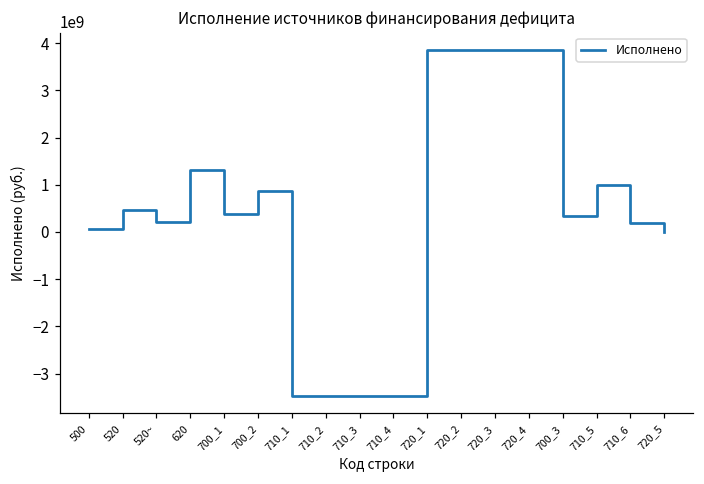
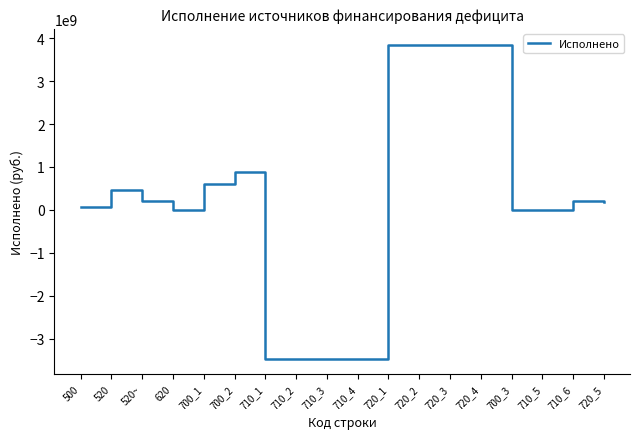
  {
    "500": 100000000,
    "520": 500000000,
    "520~": 200000000,
-   "620": 1300000000,
-   "700_1": 400000000,
+   "620": 0,
+   "700_1": 600000000,
    "700_2": 900000000,
    "710_1": -3500000000,
    "710_2": -3500000000,
    "710_3": -3500000000,
    "710_4": -3500000000,
    "720_1": 3900000000,
    "720_2": 3900000000,
    "720_3": 3900000000,
    "720_4": 3900000000,
-   "700_3": 300000000,
-   "710_5": 1000000000,
+   "700_3": 0,
+   "710_5": 0,
    "710_6": 200000000,
-   "720_5": 0
+   "720_5": 200000000
  }
